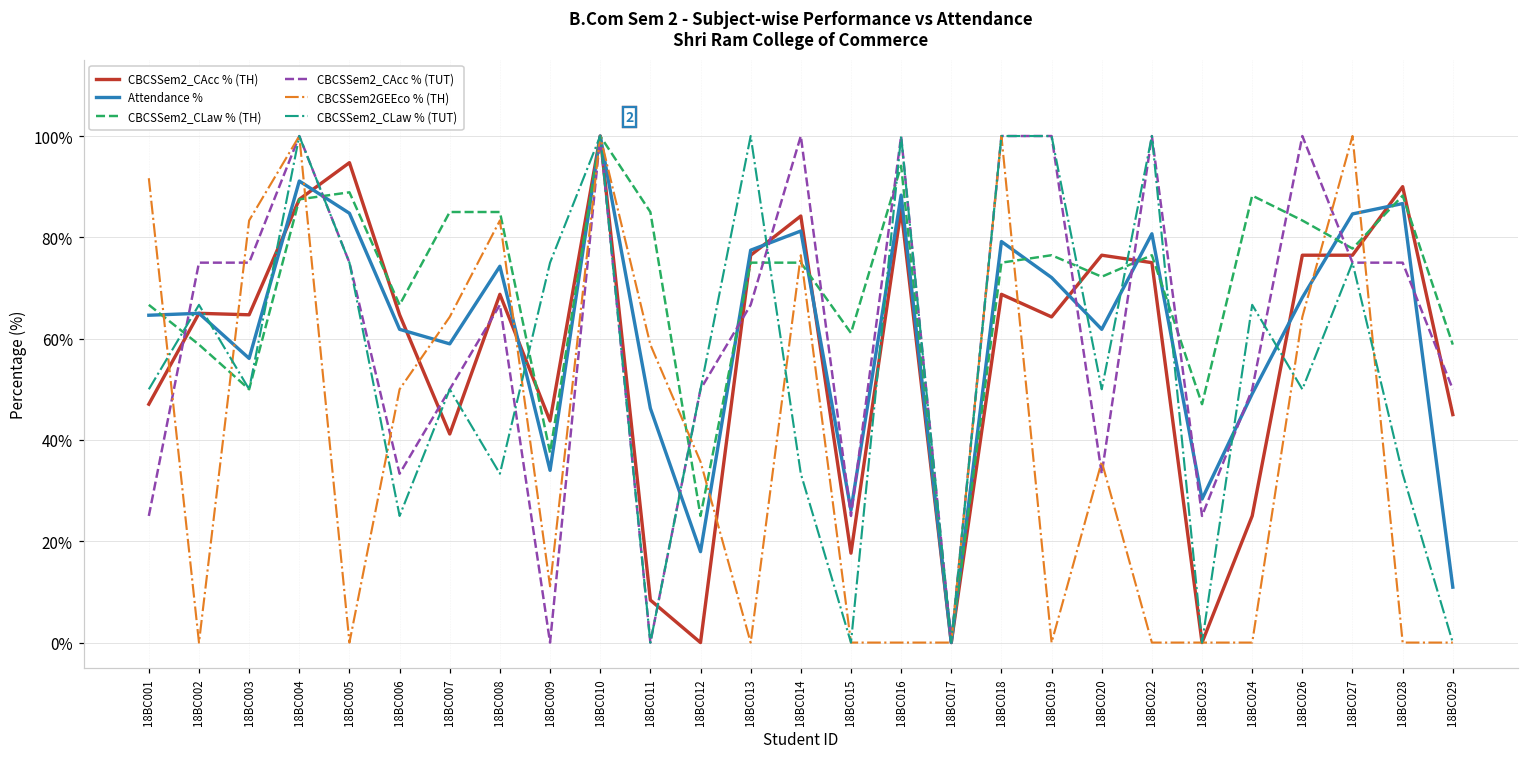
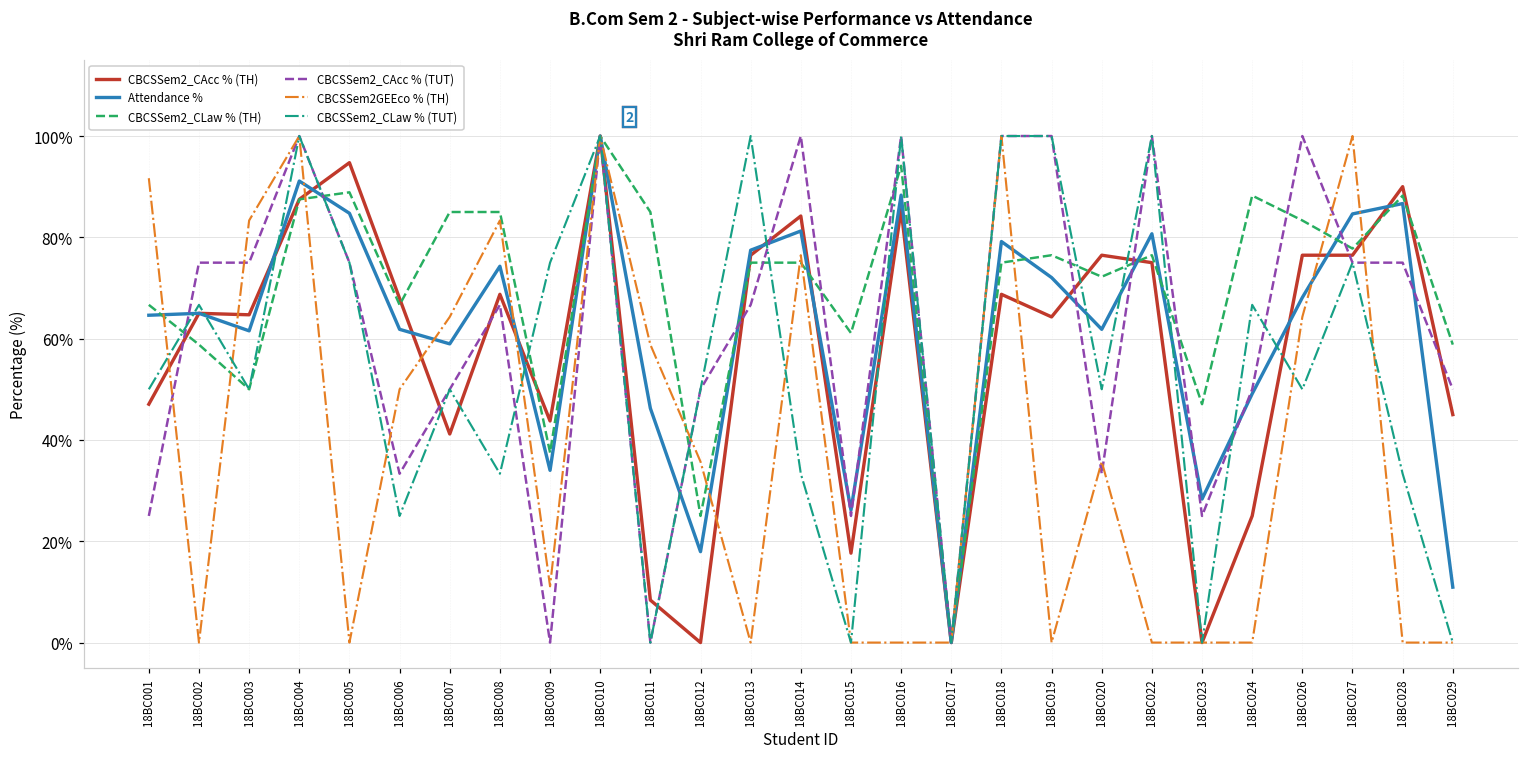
  {
    "CBCSSem2_CAcc % (TH)": {
      "18BC001": "47%",
      "18BC003": "65%",
      "18BC005": "95%",
-     "18BC006": "65%",
+     "18BC006": "68%",
      "18BC007": "41%",
      "18BC008": "69%",
      "18BC009": "44%",
      "18BC011": "8%",
      "18BC012": "0%",
      "18BC013": "76%",
      "18BC014": "84%",
      "18BC015": "18%",
      "18BC016": "86%",
      "18BC018": "69%",
      "18BC019": "64%",
      "18BC020": "76%",
      "18BC022": "75%",
      "18BC024": "25%",
      "18BC026": "76%",
      "18BC027": "76%",
      "18BC028": "90%",
      "18BC029": "45%"
    },
    "Attendance %": {
      "18BC001": "65%",
-     "18BC003": "56%",
+     "18BC003": "62%",
      "18BC004": "91%",
      "18BC005": "85%",
      "18BC006": "62%",
      "18BC007": "59%",
      "18BC008": "74%",
      "18BC009": "34%",
      "18BC011": "46%",
      "18BC012": "18%",
      "18BC013": "77%",
      "18BC014": "81%",
      "18BC015": "26%",
      "18BC016": "88%",
      "18BC018": "79%",
      "18BC019": "72%",
      "18BC020": "62%",
      "18BC022": "81%",
      "18BC023": "28%",
      "18BC024": "49%",
      "18BC026": "68%",
      "18BC027": "85%",
      "18BC028": "87%",
      "18BC029": "11%"
    },
    "CBCSSem2_CAcc % (TUT)": {
      "18BC001": "25%",
      "18BC002": "75%",
      "18BC003": "75%",
      "18BC006": "33%",
      "18BC008": "67%",
      "18BC009": "0%",
      "18BC013": "67%",
      "18BC014": "100%",
      "18BC015": "25%",
      "18BC020": "33%",
      "18BC023": "25%",
      "18BC024": "50%",
      "18BC026": "100%",
      "18BC028": "75%",
      "18BC029": "50%"
    },
    "CBCSSem2GEEco % (TH)": {
      "18BC001": "92%",
      "18BC002": "0%",
      "18BC003": "83%",
      "18BC005": "0%",
      "18BC006": "50%",
      "18BC007": "64%",
      "18BC008": "83%",
      "18BC009": "11%",
      "18BC011": "59%",
      "18BC012": "36%",
      "18BC013": "0%",
      "18BC014": "76%",
      "18BC016": "0%",
      "18BC019": "0%",
      "18BC020": "36%",
      "18BC022": "0%",
      "18BC024": "0%",
      "18BC026": "64%",
      "18BC027": "100%",
      "18BC028": "0%"
    }
  }
